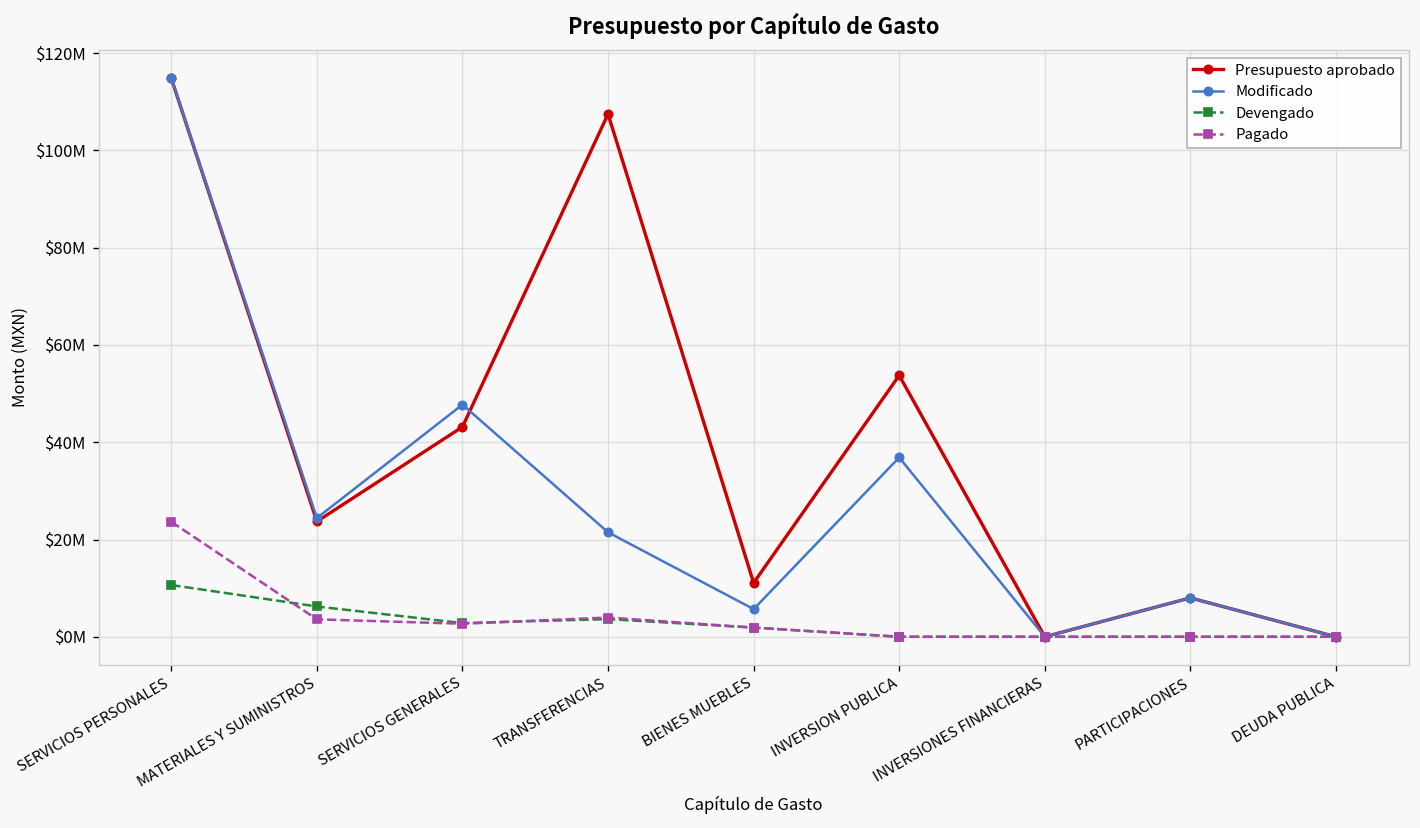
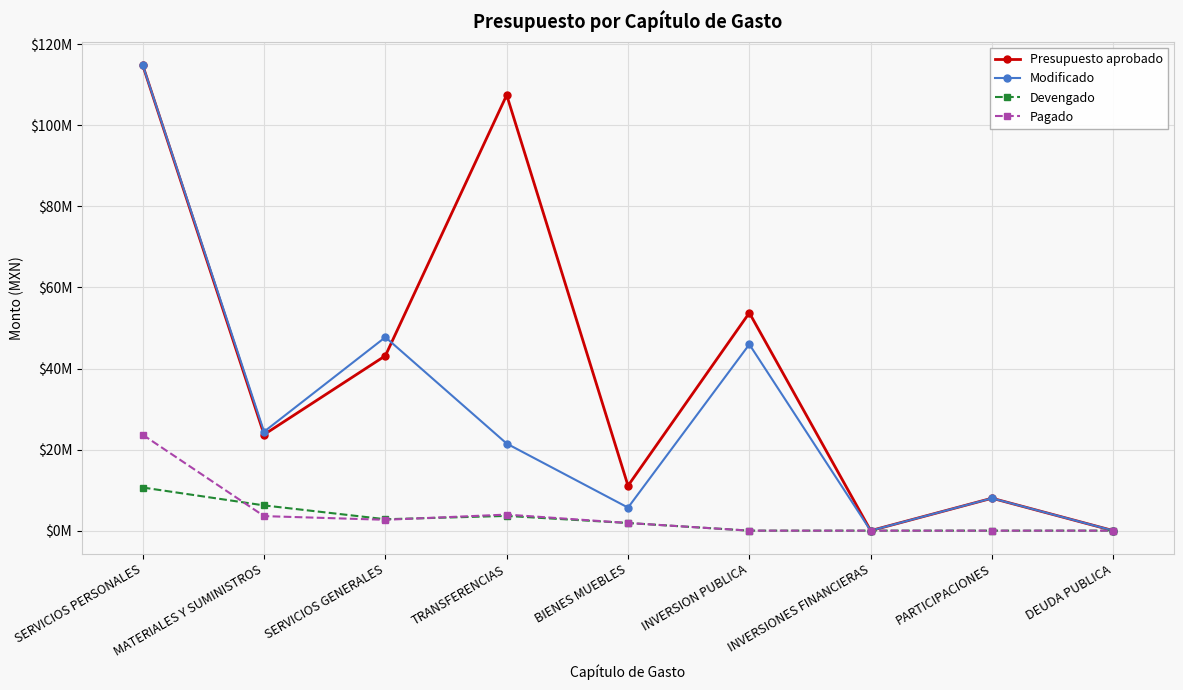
  {
    "Presupuesto aprobado": {
      "MATERIALES Y SUMINISTROS": "$24000000",
      "SERVICIOS GENERALES": "$43000000",
      "TRANSFERENCIAS": "$107000000",
      "BIENES MUEBLES": "$11000000",
      "INVERSION PUBLICA": "$54000000"
    },
    "Modificado": {
      "MATERIALES Y SUMINISTROS": "$24000000",
      "SERVICIOS GENERALES": "$48000000",
      "TRANSFERENCIAS": "$21000000",
      "BIENES MUEBLES": "$6000000",
-     "INVERSION PUBLICA": "$37000000"
+     "INVERSION PUBLICA": "$46000000"
    },
    "Devengado": {
      "SERVICIOS PERSONALES": "$11000000",
      "MATERIALES Y SUMINISTROS": "$6000000"
    },
    "Pagado": {
      "SERVICIOS PERSONALES": "$24000000",
      "MATERIALES Y SUMINISTROS": "$4000000"
    }
  }
